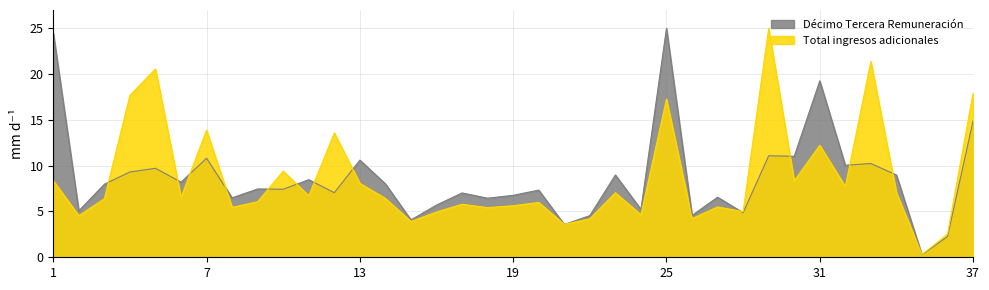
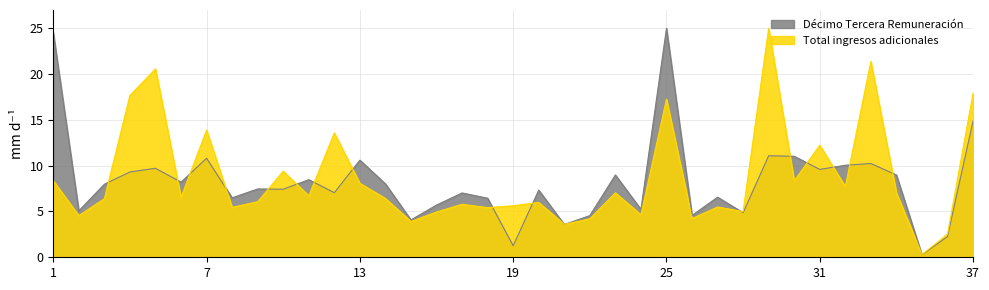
  {
    "Décimo Tercera Remuneración": {
      "1": 25,
      "7": 11,
      "13": 11,
-     "19": 7,
+     "19": 1,
      "25": 25,
-     "31": 19,
+     "31": 10,
      "37": 15
    },
    "Total ingresos adicionales": {
      "1": 8,
      "7": 14,
      "13": 8,
      "19": 6,
      "25": 17,
      "31": 12,
      "37": 18
    }
  }
